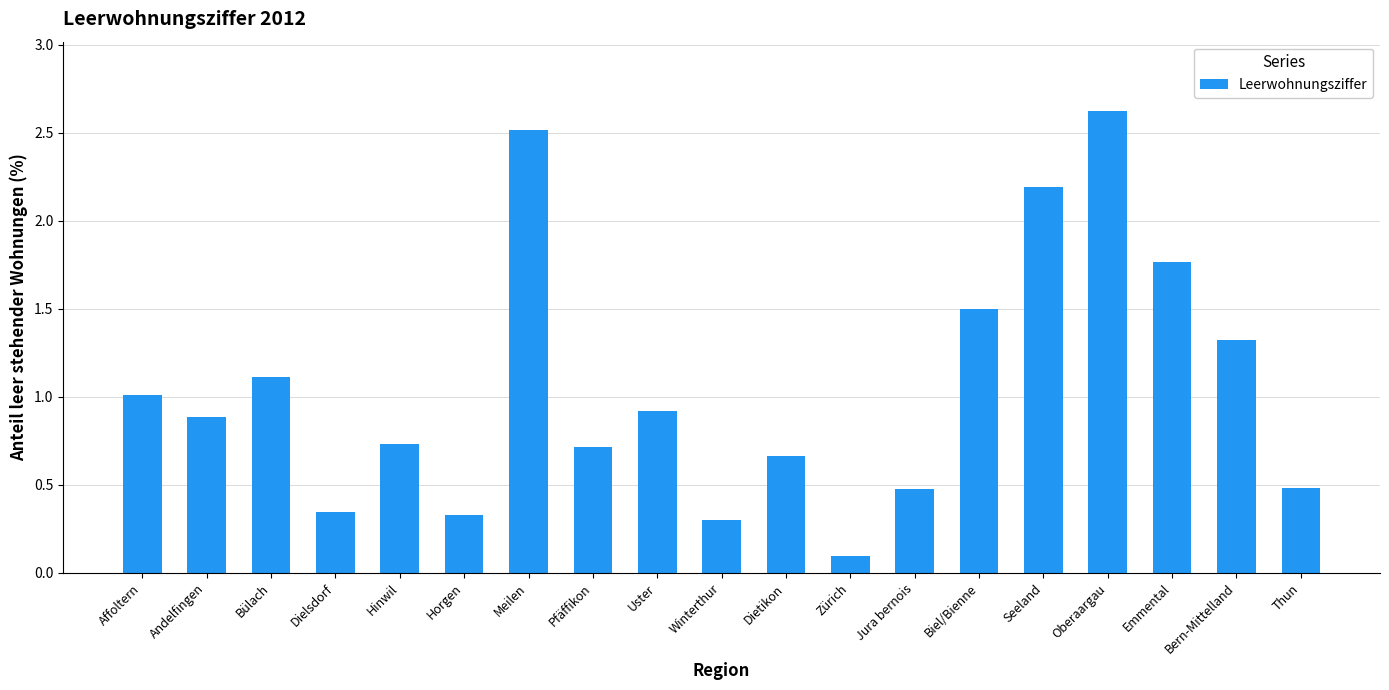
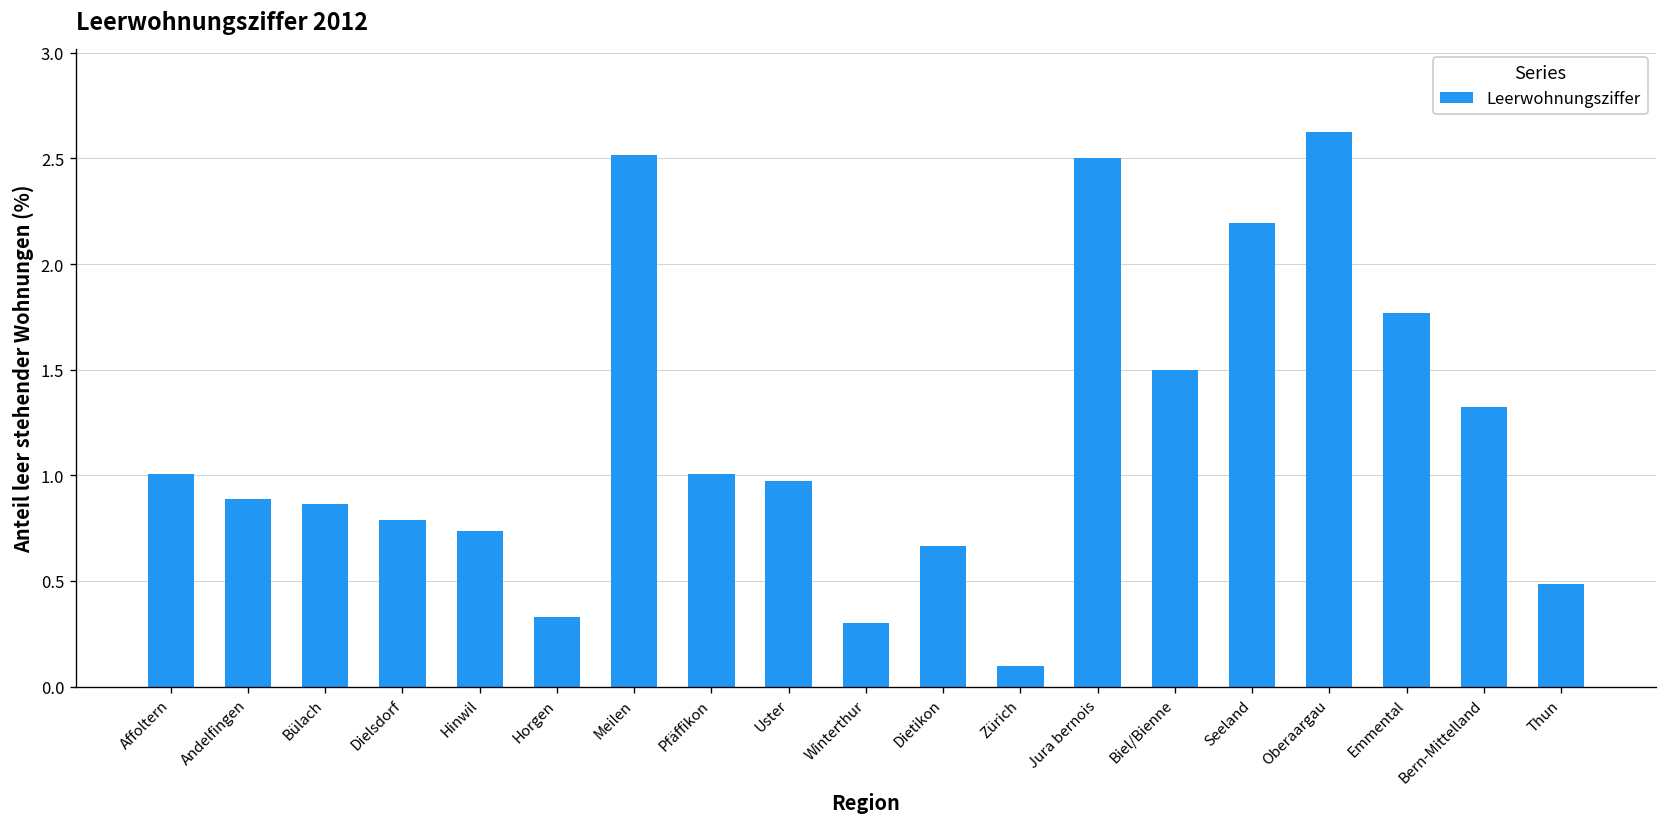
  {
    "Affoltern": 1.01,
    "Andelfingen": 0.89,
-   "Bülach": 1.11,
-   "Dielsdorf": 0.35,
+   "Bülach": 0.86,
+   "Dielsdorf": 0.79,
    "Hinwil": 0.73,
    "Horgen": 0.33,
    "Meilen": 2.52,
-   "Pfäffikon": 0.72,
-   "Uster": 0.92,
+   "Pfäffikon": 1.00,
+   "Uster": 0.97,
    "Winterthur": 0.30,
    "Dietikon": 0.66,
    "Zürich": 0.10,
-   "Jura bernois": 0.48,
+   "Jura bernois": 2.50,
    "Biel/Bienne": 1.50,
    "Seeland": 2.19,
    "Oberaargau": 2.62,
    "Emmental": 1.77,
    "Bern-Mittelland": 1.32,
    "Thun": 0.48
  }
